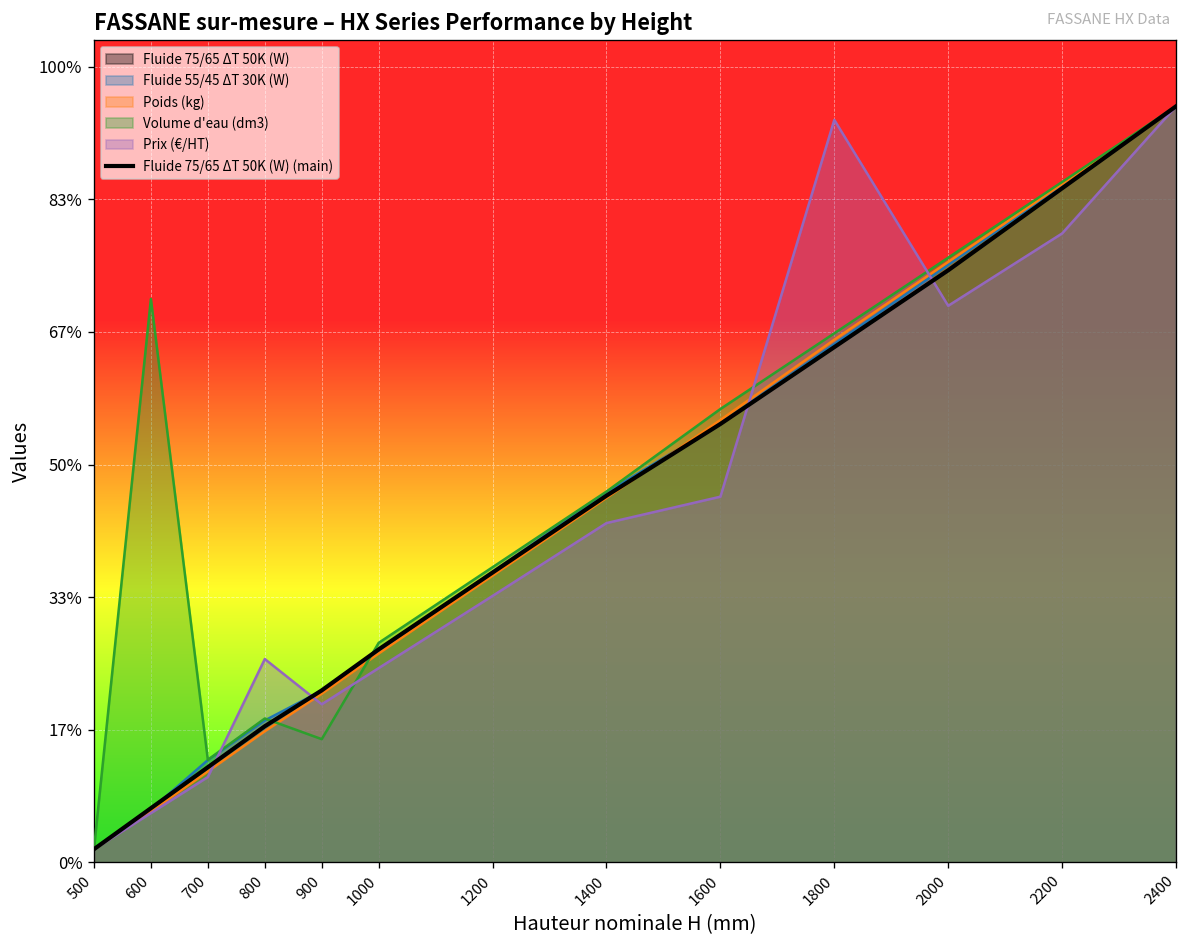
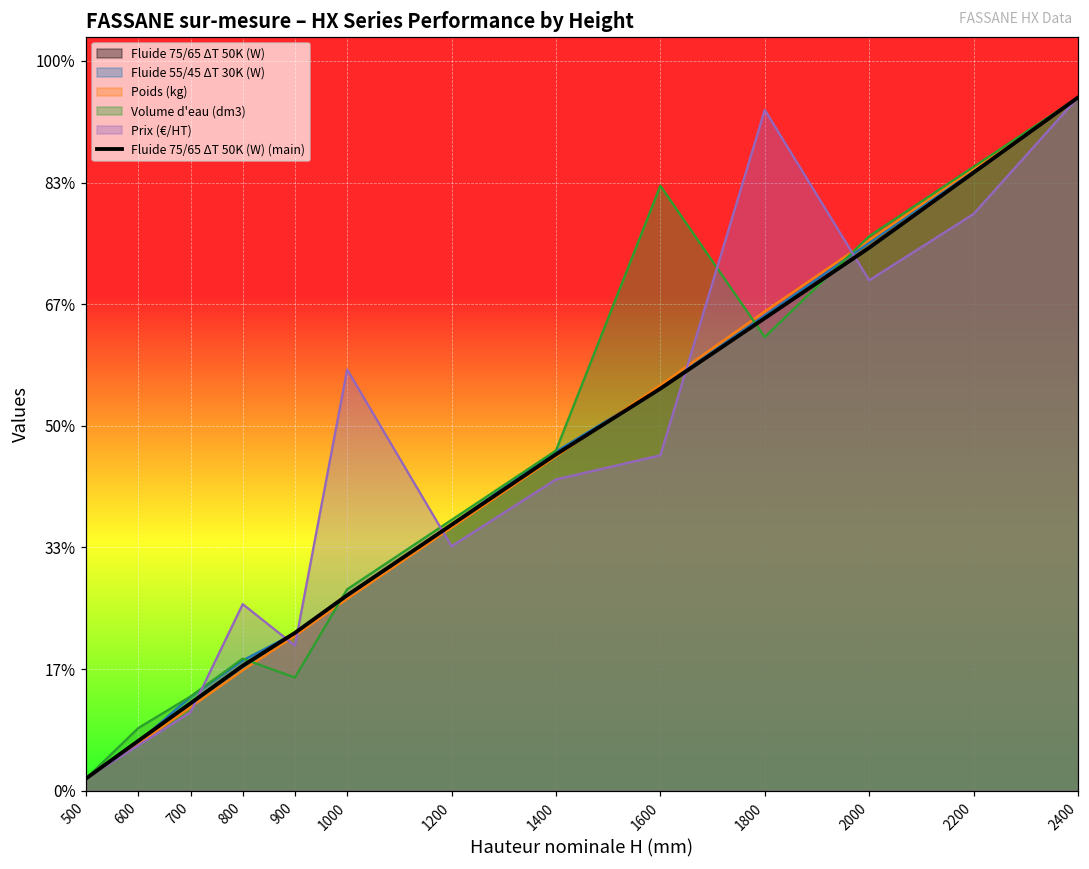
  {
    "Fluide 75/65 ΔT 50K (W)": {
      "700": "12%",
      "800": "17%",
      "1800": "65%",
      "2000": "74%"
    },
    "Fluide 55/45 ΔT 30K (W)": {
      "1800": "65%"
    },
    "Poids (kg)": {
      "700": "11%",
      "800": "16%",
      "1200": "36%",
      "1600": "56%",
      "1800": "66%"
    },
    "Volume d'eau (dm3)": {
-     "600": "71%",
+     "600": "9%",
      "900": "15%",
      "1000": "28%",
      "1200": "37%",
-     "1600": "57%",
-     "1800": "66%",
+     "1600": "83%",
+     "1800": "62%",
      "2000": "76%"
    },
    "Prix (€/HT)": {
      "700": "11%",
      "800": "26%",
      "900": "20%",
-     "1000": "24%",
+     "1000": "58%",
      "1200": "33%",
      "1400": "43%",
      "1600": "46%",
      "1800": "93%",
      "2000": "70%",
      "2200": "79%"
    }
  }
